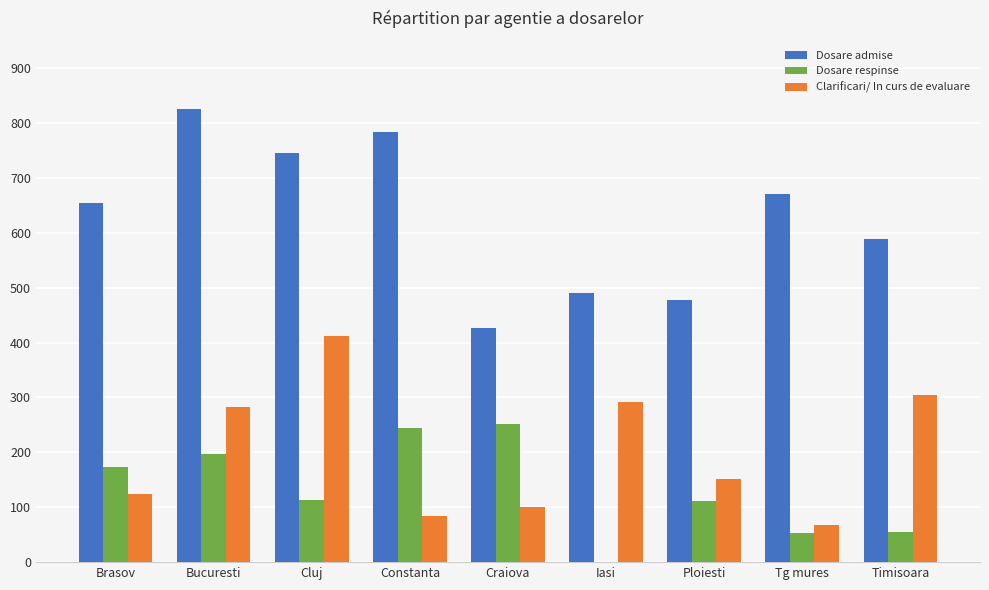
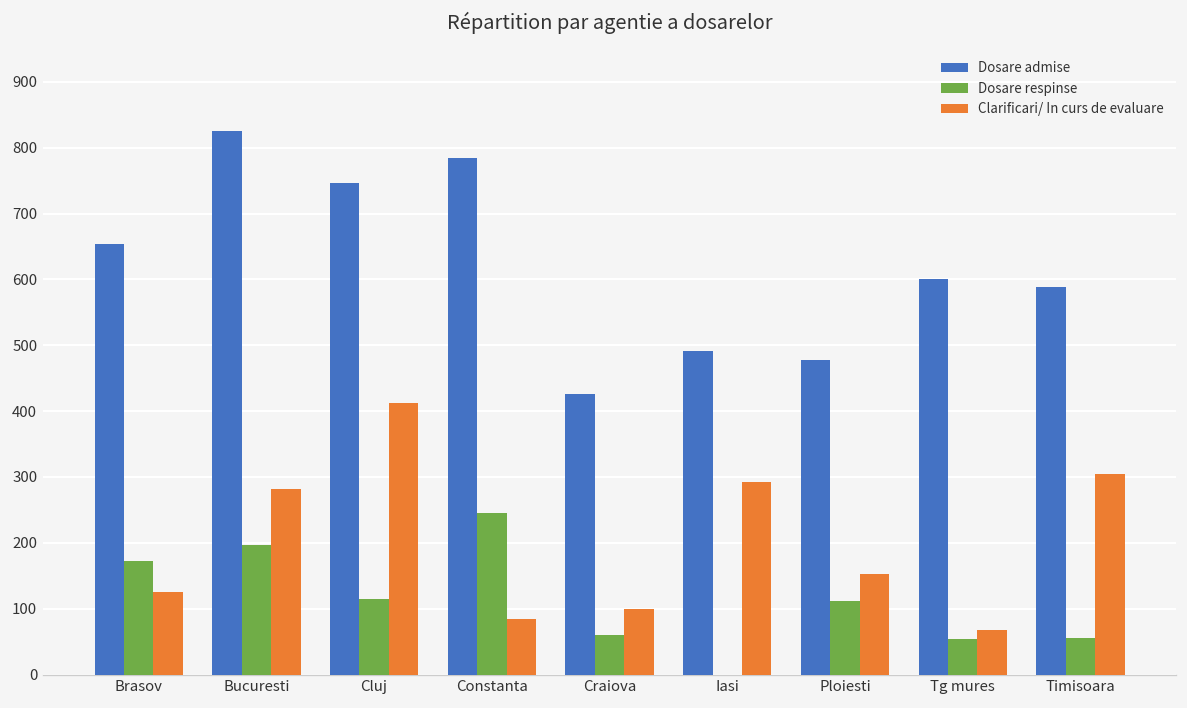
  {
    "Dosare admise": {
      "Brasov": 650,
      "Bucuresti": 830,
      "Cluj": 750,
      "Constanta": 780,
      "Craiova": 430,
      "Iasi": 490,
      "Ploiesti": 480,
-     "Tg mures": 670,
+     "Tg mures": 600,
      "Timisoara": 590
    },
    "Dosare respinse": {
      "Brasov": 170,
      "Bucuresti": 200,
      "Cluj": 110,
      "Constanta": 250,
-     "Craiova": 250,
+     "Craiova": 60,
      "Iasi": 0,
      "Ploiesti": 110,
      "Tg mures": 50,
      "Timisoara": 60
    },
    "Clarificari/ In curs de evaluare": {
      "Brasov": 130,
      "Bucuresti": 280,
      "Cluj": 410,
      "Constanta": 80,
      "Craiova": 100,
      "Iasi": 290,
      "Ploiesti": 150,
      "Tg mures": 70,
      "Timisoara": 300
    }
  }
